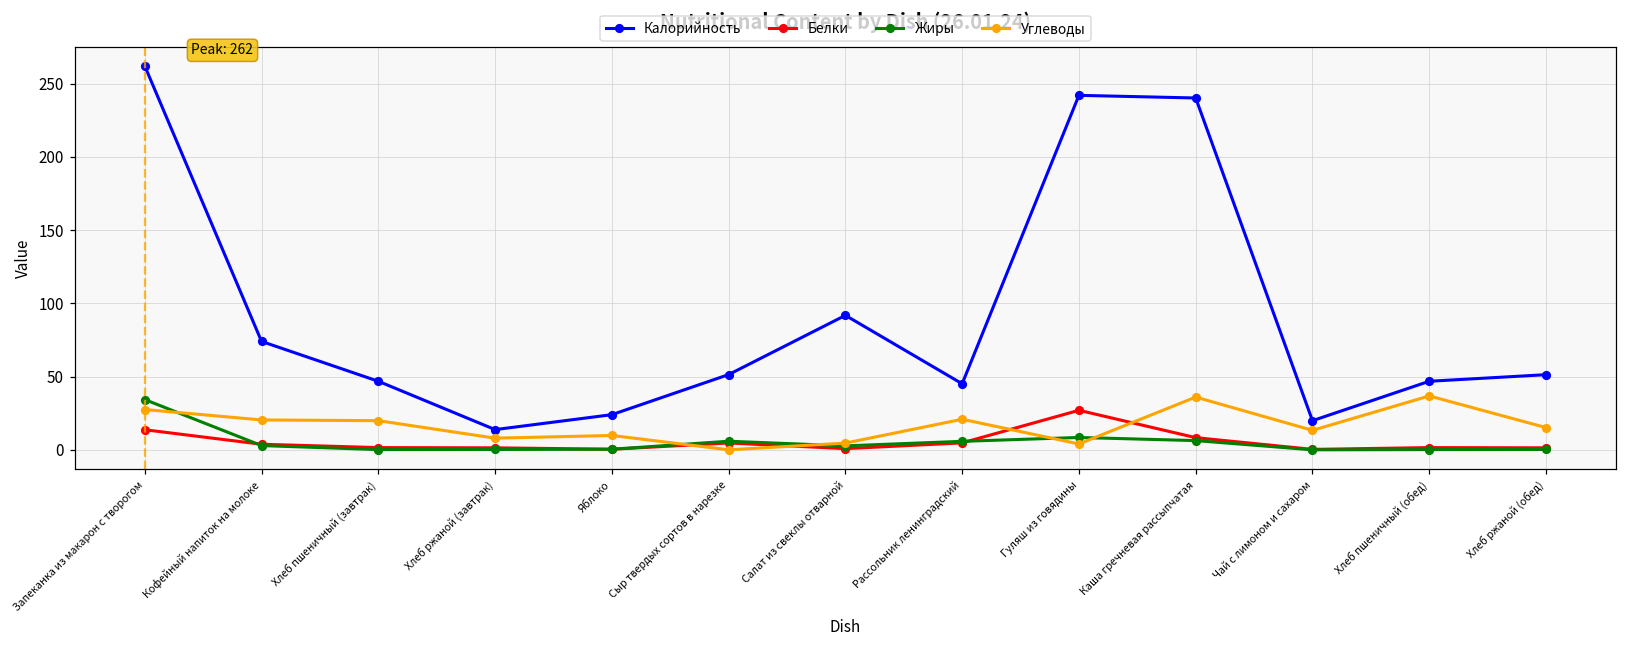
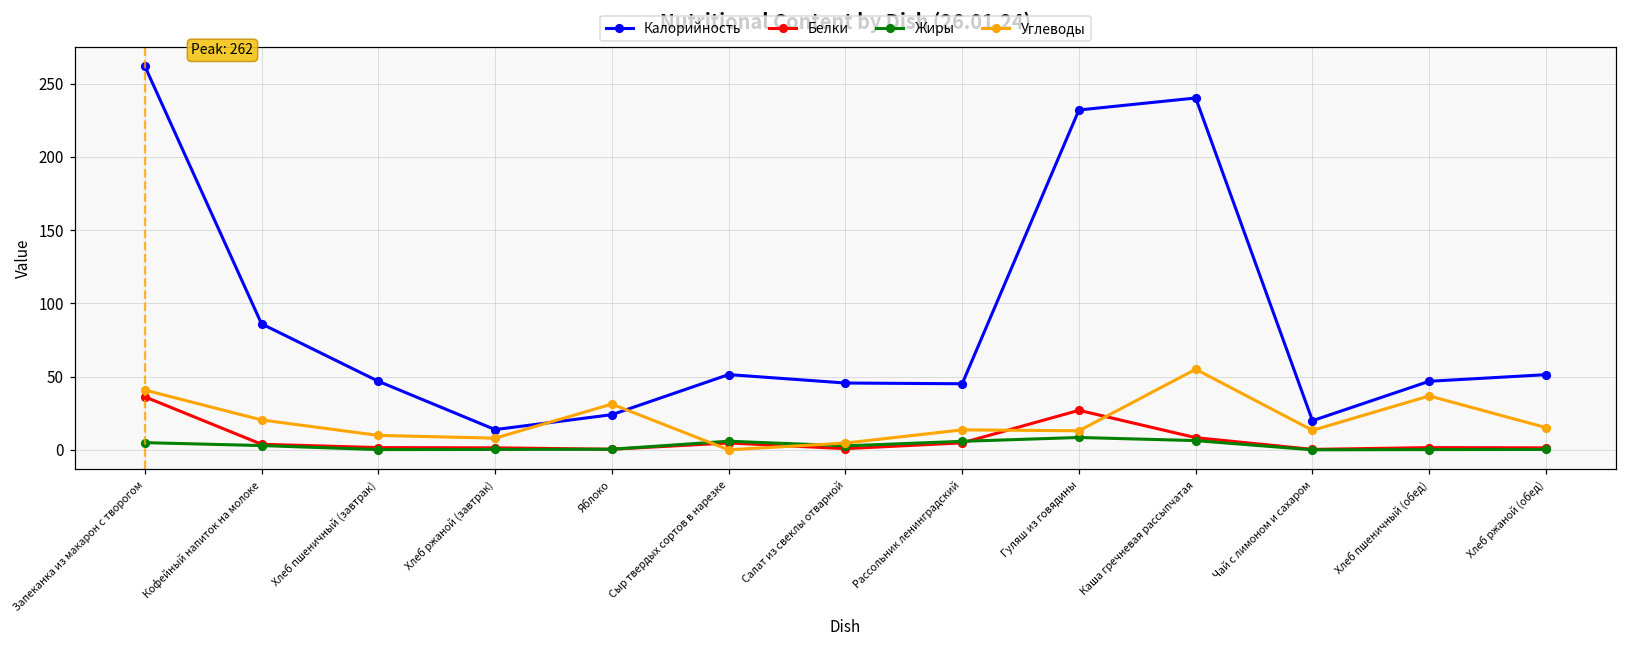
  {
    "Калорийность": {
      "Запеканка из макарон с творогом": 262,
-     "Кофейный напиток на молоке": 74,
+     "Кофейный напиток на молоке": 86,
      "Хлеб пшеничный (завтрак)": 47,
      "Хлеб ржаной (завтрак)": 14,
      "Яблоко": 24,
      "Сыр твердых сортов в нарезке": 51,
-     "Салат из свеклы отварной": 92,
+     "Салат из свеклы отварной": 46,
      "Рассольник ленинградский": 45,
-     "Гуляш из говядины": 242,
+     "Гуляш из говядины": 232,
      "Каша гречневая рассыпчатая": 240,
      "Чай с лимоном и сахаром": 20,
      "Хлеб пшеничный (обед)": 47,
      "Хлеб ржаной (обед)": 51
    },
    "Белки": {
-     "Запеканка из макарон с творогом": 14,
+     "Запеканка из макарон с творогом": 36,
      "Гуляш из говядины": 27,
      "Каша гречневая рассыпчатая": 8
    },
    "Жиры": {
-     "Запеканка из макарон с творогом": 34,
+     "Запеканка из макарон с творогом": 5,
      "Гуляш из говядины": 8,
      "Каша гречневая рассыпчатая": 6
    },
    "Углеводы": {
-     "Запеканка из макарон с творогом": 28,
+     "Запеканка из макарон с творогом": 41,
      "Кофейный напиток на молоке": 20,
-     "Хлеб пшеничный (завтрак)": 20,
+     "Хлеб пшеничный (завтрак)": 10,
      "Хлеб ржаной (завтрак)": 8,
-     "Яблоко": 10,
+     "Яблоко": 31,
      "Сыр твердых сортов в нарезке": 0,
      "Салат из свеклы отварной": 5,
-     "Рассольник ленинградский": 21,
-     "Гуляш из говядины": 4,
-     "Каша гречневая рассыпчатая": 36,
+     "Рассольник ленинградский": 14,
+     "Гуляш из говядины": 13,
+     "Каша гречневая рассыпчатая": 55,
      "Чай с лимоном и сахаром": 13,
      "Хлеб пшеничный (обед)": 37,
      "Хлеб ржаной (обед)": 15
    }
  }
